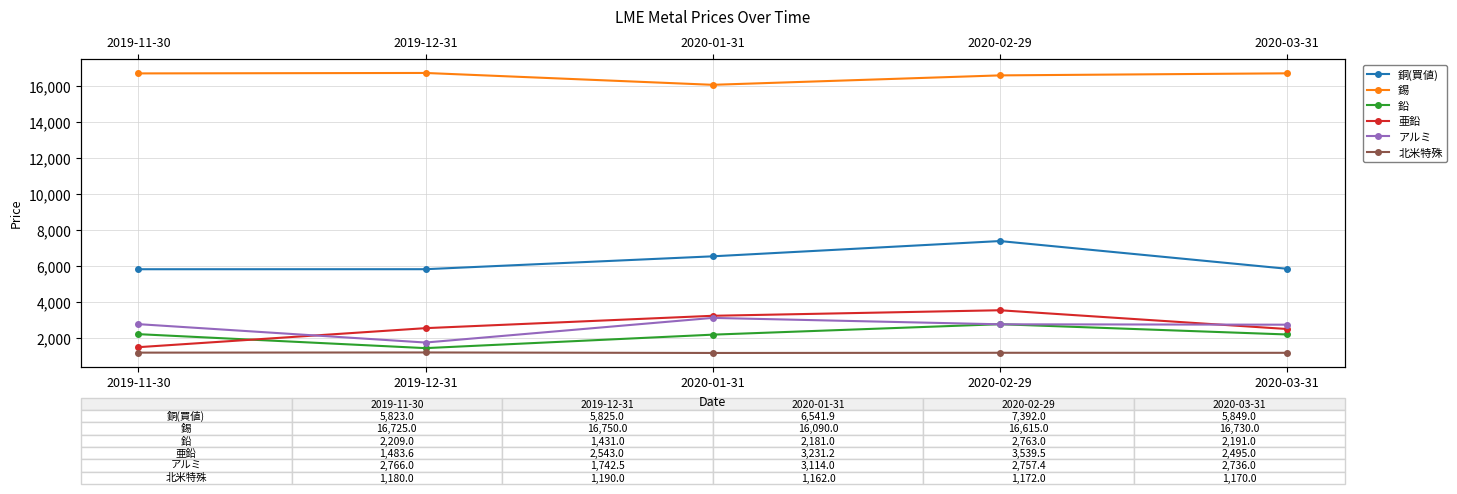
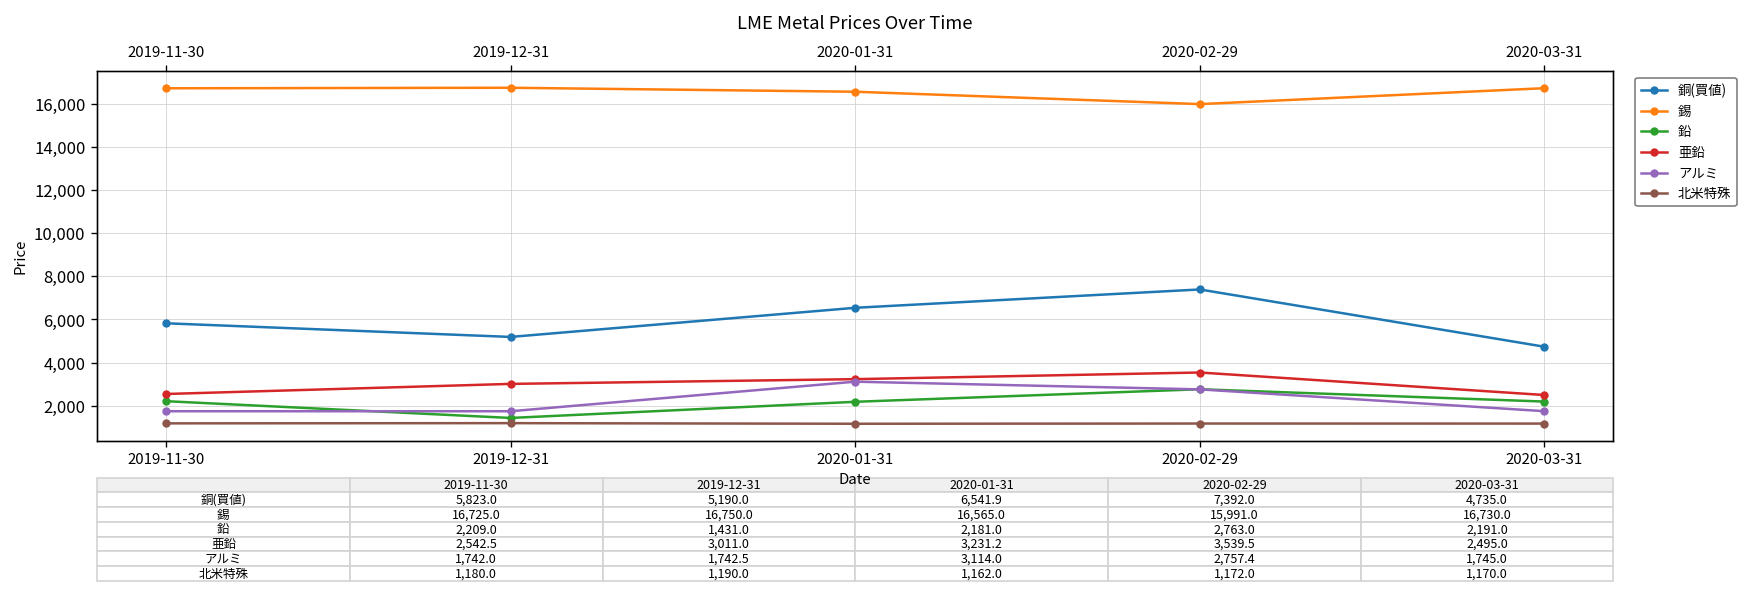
  {
    "銅(買値)": {
-     "2019-12-31": "5,825.0",
-     "2020-03-31": "5,849.0"
+     "2019-12-31": "5,190.0",
+     "2020-03-31": "4,735.0"
    },
    "錫": {
-     "2020-01-31": "16,090.0",
-     "2020-02-29": "16,615.0"
+     "2020-01-31": "16,565.0",
+     "2020-02-29": "15,991.0"
    },
    "鉛": {
      "2019-11-30": "2,200",
      "2019-12-31": "1,400",
      "2020-01-31": "2,200",
      "2020-03-31": "2,200"
    },
    "亜鉛": {
-     "2019-11-30": "1,483.6",
-     "2019-12-31": "2,543.0"
+     "2019-11-30": "2,542.5",
+     "2019-12-31": "3,011.0"
    },
    "アルミ": {
-     "2019-11-30": "2,766.0",
-     "2020-03-31": "2,736.0"
+     "2019-11-30": "1,742.0",
+     "2020-03-31": "1,745.0"
    },
    "北米特殊": {
      "2019-11-30": "1,200",
      "2019-12-31": "1,200",
      "2020-01-31": "1,200",
      "2020-02-29": "1,200",
      "2020-03-31": "1,200"
    }
  }
